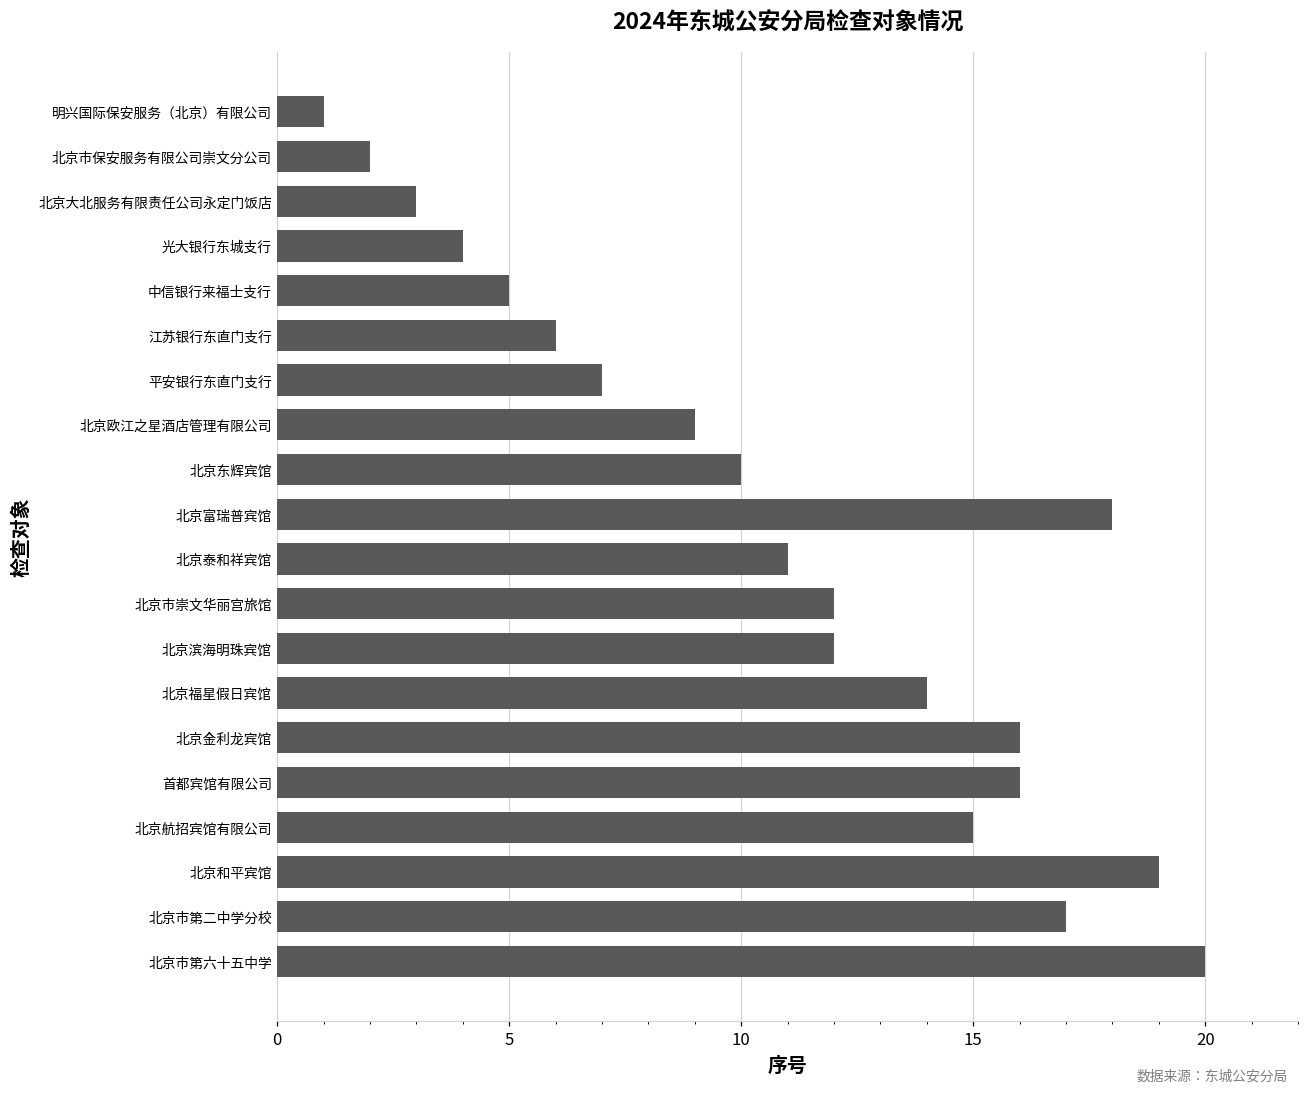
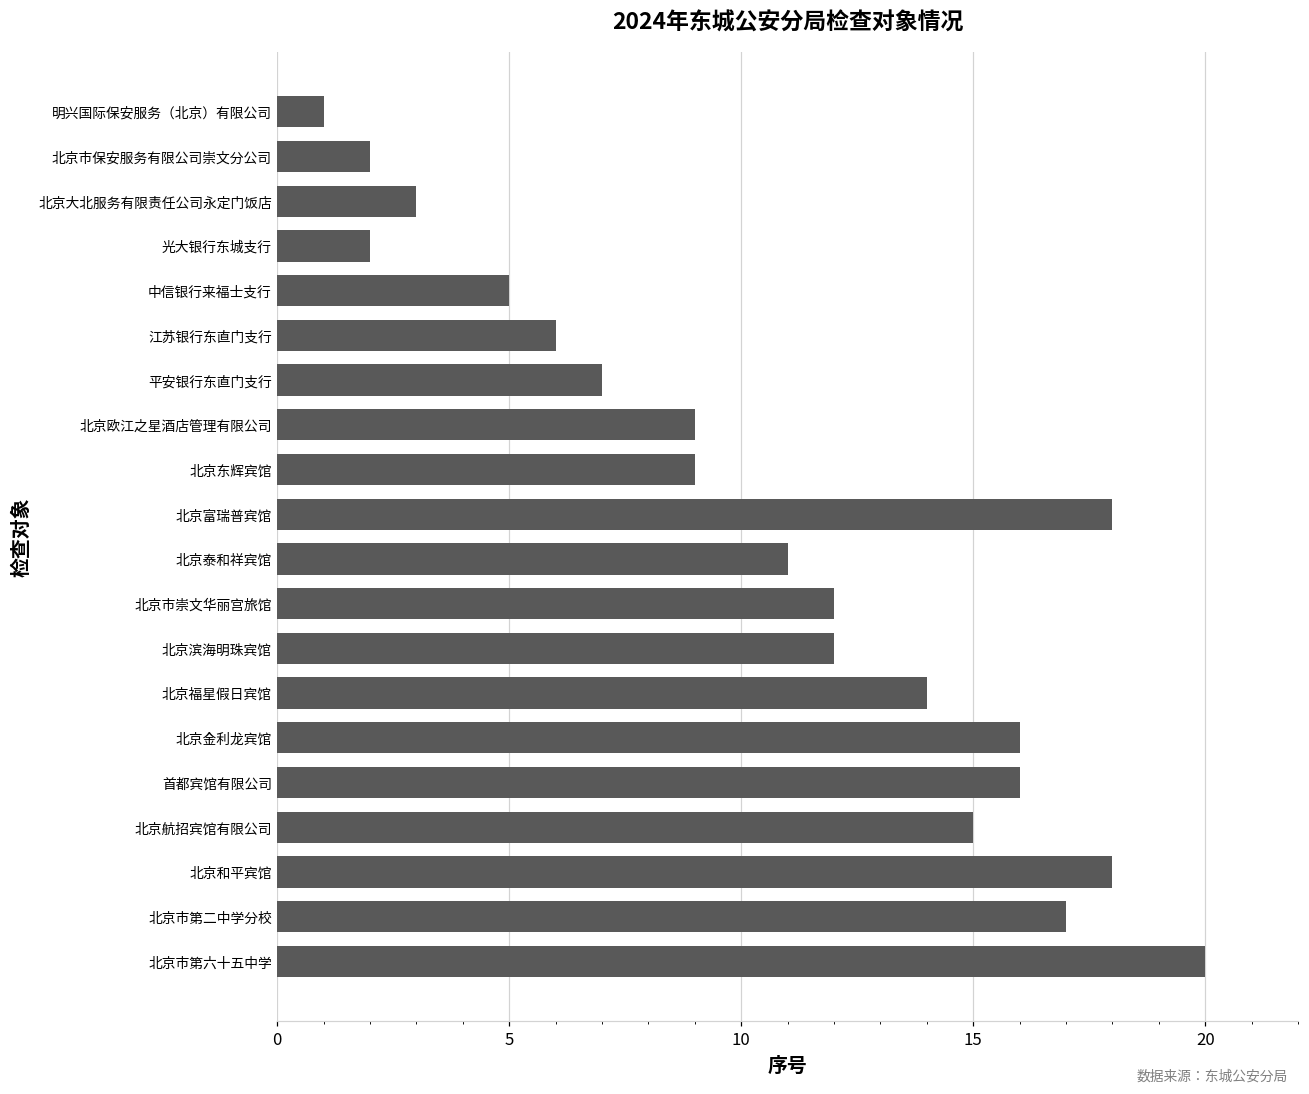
  {
    "明兴国际保安服务（北京）有限公司": 1,
    "北京市保安服务有限公司崇文分公司": 2,
    "北京大北服务有限责任公司永定门饭店": 3,
-   "光大银行东城支行": 4,
+   "光大银行东城支行": 2,
    "中信银行来福士支行": 5,
    "江苏银行东直门支行": 6,
    "平安银行东直门支行": 7,
    "北京欧江之星酒店管理有限公司": 9,
-   "北京东辉宾馆": 10,
+   "北京东辉宾馆": 9,
    "北京富瑞普宾馆": 18,
    "北京泰和祥宾馆": 11,
    "北京市崇文华丽宫旅馆": 12,
    "北京滨海明珠宾馆": 12,
    "北京福星假日宾馆": 14,
    "北京金利龙宾馆": 16,
    "首都宾馆有限公司": 16,
    "北京航招宾馆有限公司": 15,
-   "北京和平宾馆": 19,
+   "北京和平宾馆": 18,
    "北京市第二中学分校": 17,
    "北京市第六十五中学": 20
  }
